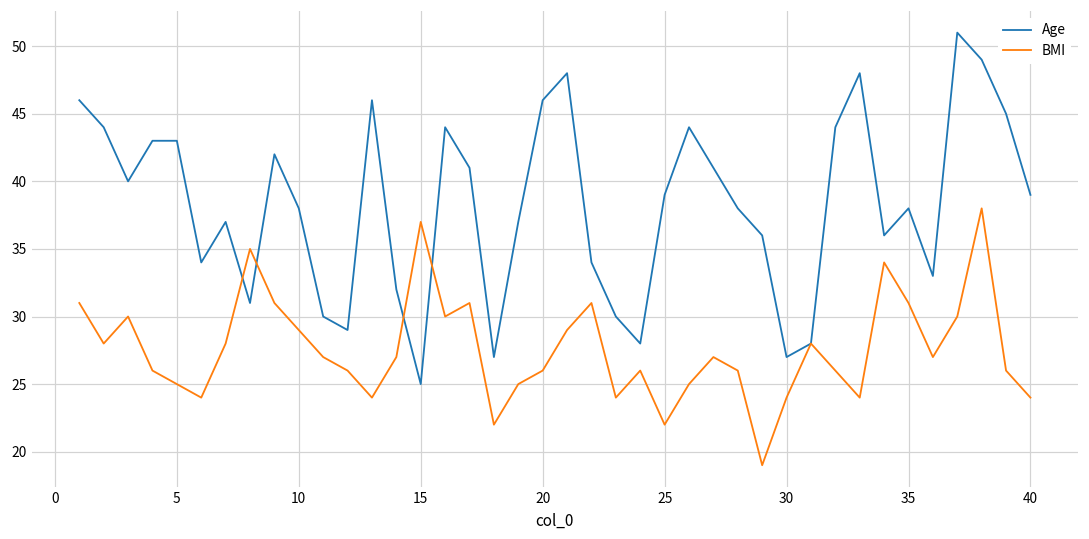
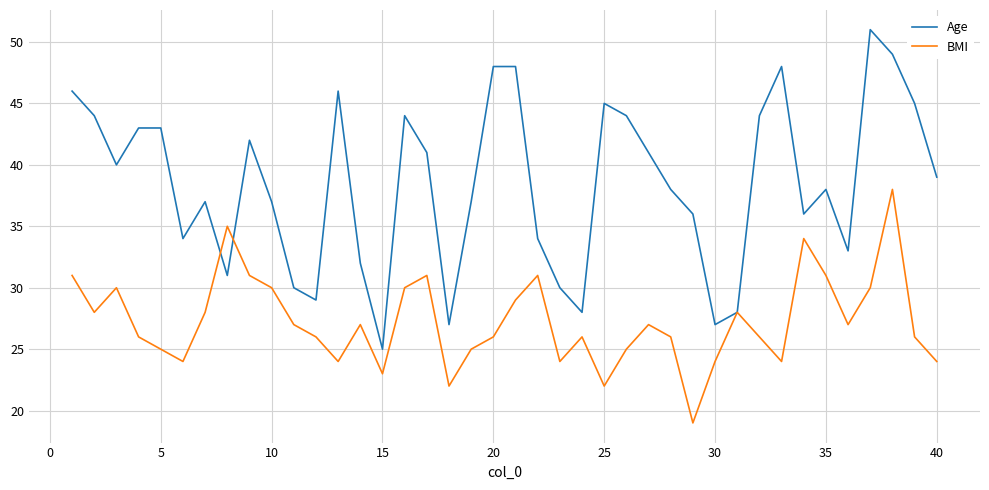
  {
    "Age": {
      "5": 43,
-     "10": 38,
+     "10": 37,
      "15": 25,
-     "20": 46,
-     "25": 39,
+     "20": 48,
+     "25": 45,
      "30": 27,
      "35": 38,
      "40": 39
    },
    "BMI": {
      "5": 25,
-     "10": 29,
-     "15": 37,
+     "10": 30,
+     "15": 23,
      "20": 26,
      "25": 22,
      "30": 24,
      "35": 31,
      "40": 24
    }
  }
